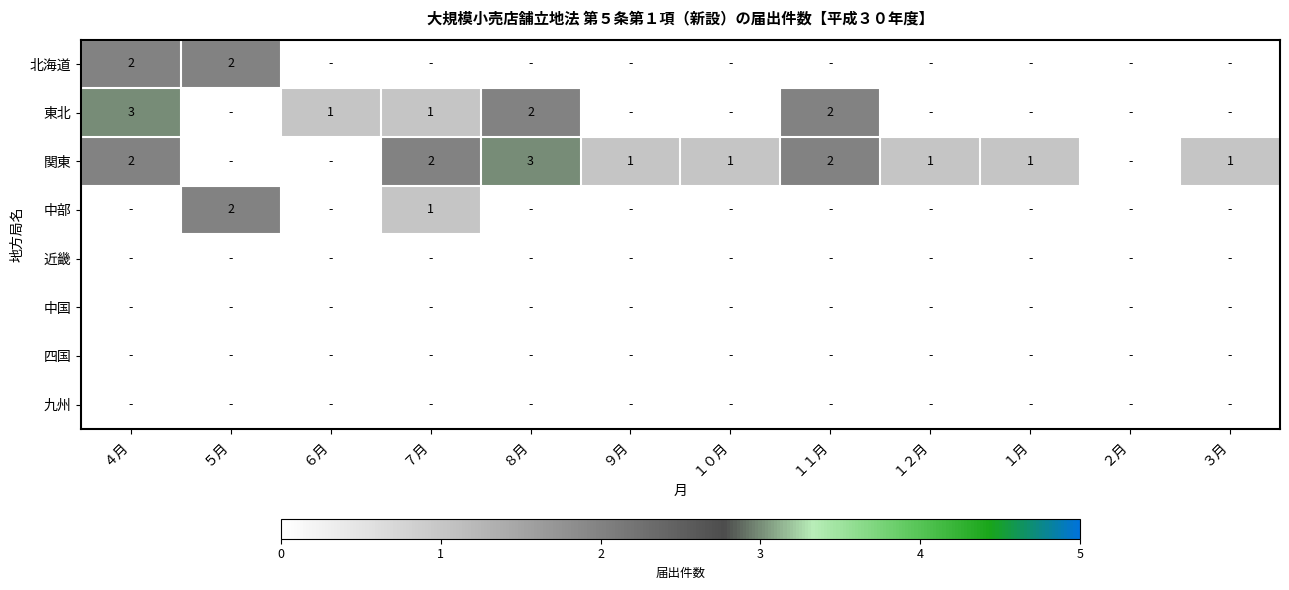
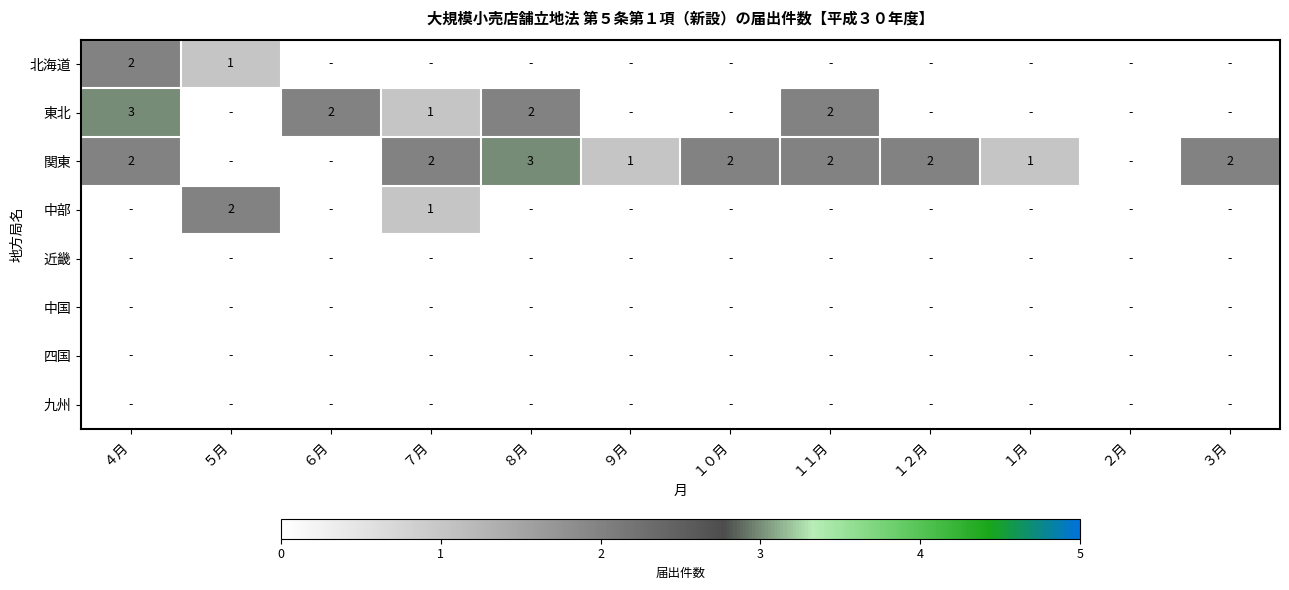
  {
    "北海道": {
      "４月": 2,
-     "５月": 2
+     "５月": 1
    },
    "東北": {
      "４月": 3,
-     "６月": 1,
+     "６月": 2,
      "７月": 1,
      "８月": 2,
      "１１月": 2
    },
    "関東": {
      "４月": 2,
      "７月": 2,
      "８月": 3,
      "９月": 1,
-     "１０月": 1,
+     "１０月": 2,
      "１１月": 2,
-     "１２月": 1,
+     "１２月": 2,
      "１月": 1,
-     "３月": 1
+     "３月": 2
    },
    "中部": {
      "５月": 2,
      "７月": 1
    }
  }
